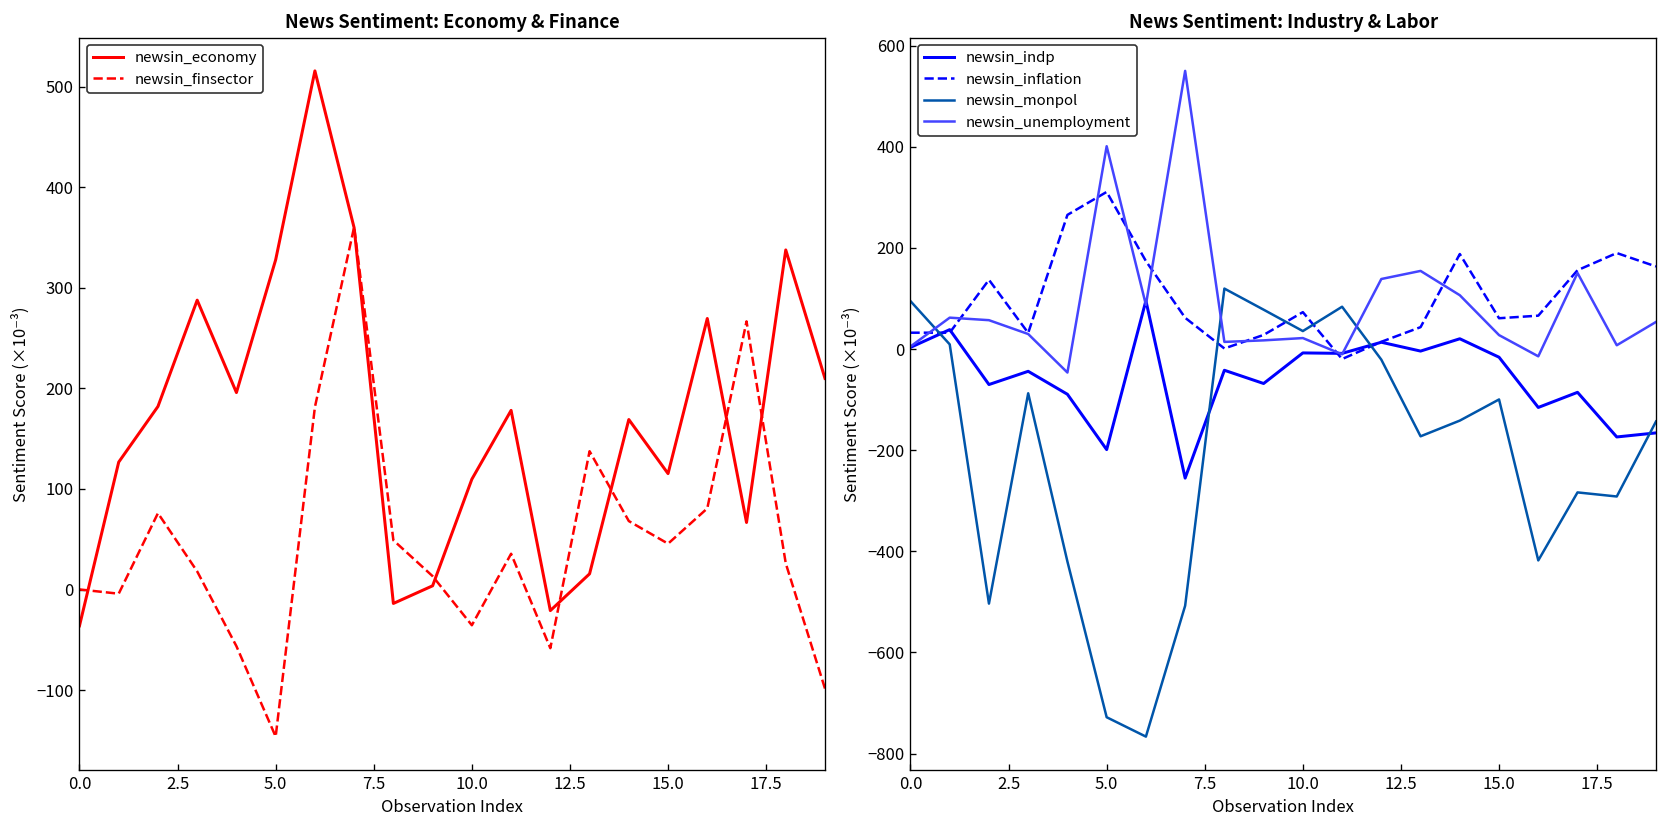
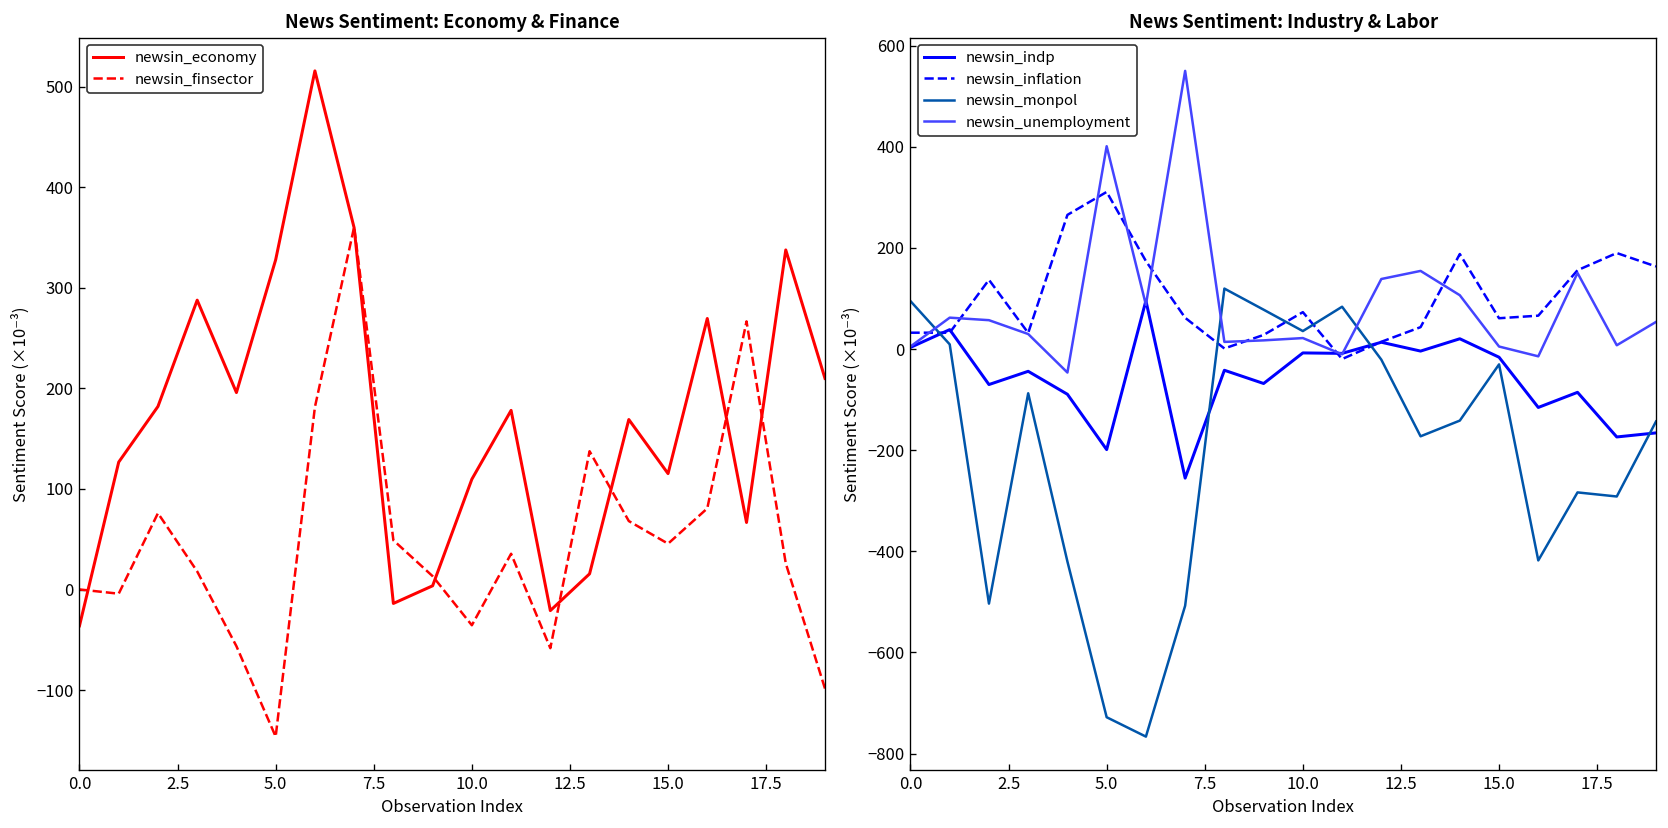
  {
    "News Sentiment: Industry & Labor": {
      "newsin_monpol": {
        "0.0": 90,
        "5.0": -730,
        "10.0": 40,
-       "15.0": -100
+       "15.0": -30
      },
      "newsin_unemployment": {
        "5.0": 400,
        "10.0": 20,
-       "15.0": 30
+       "15.0": 10
      }
    }
  }
